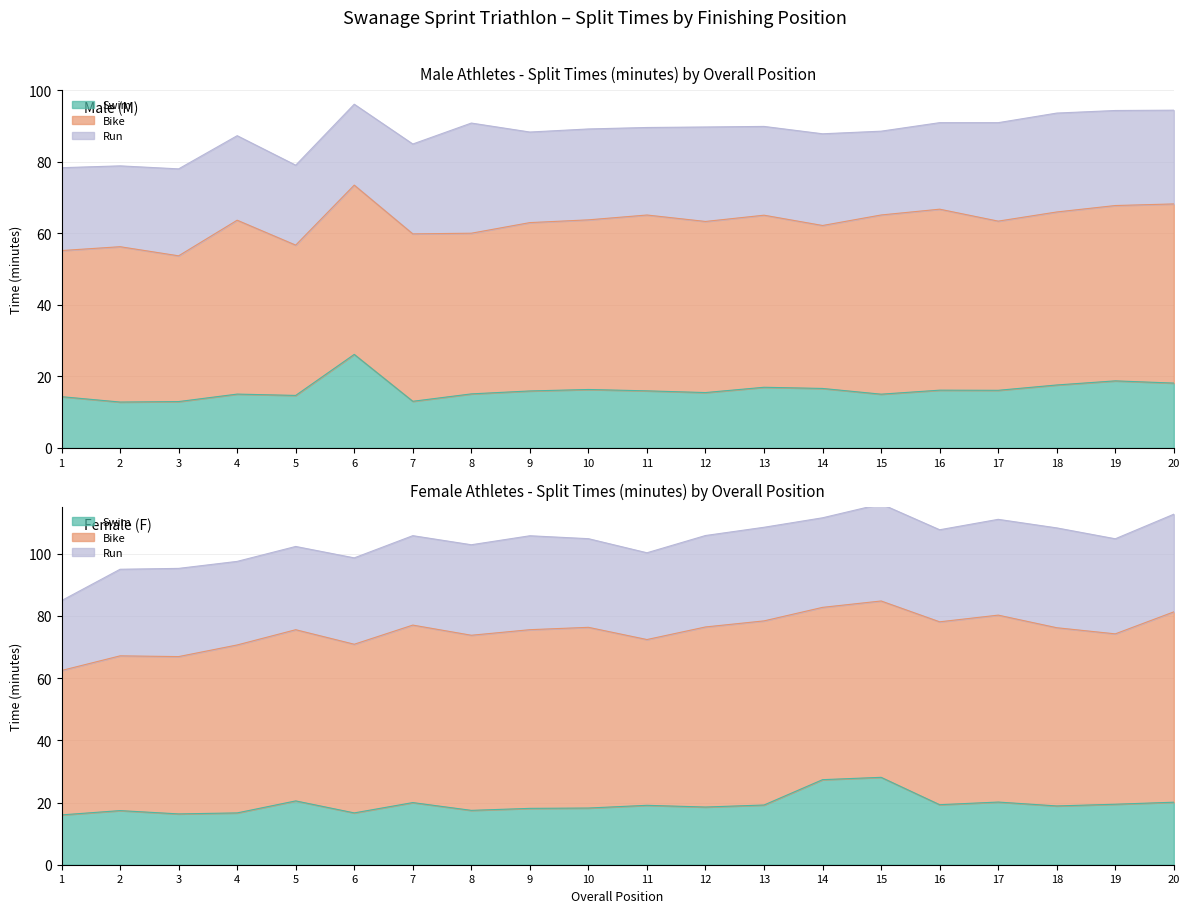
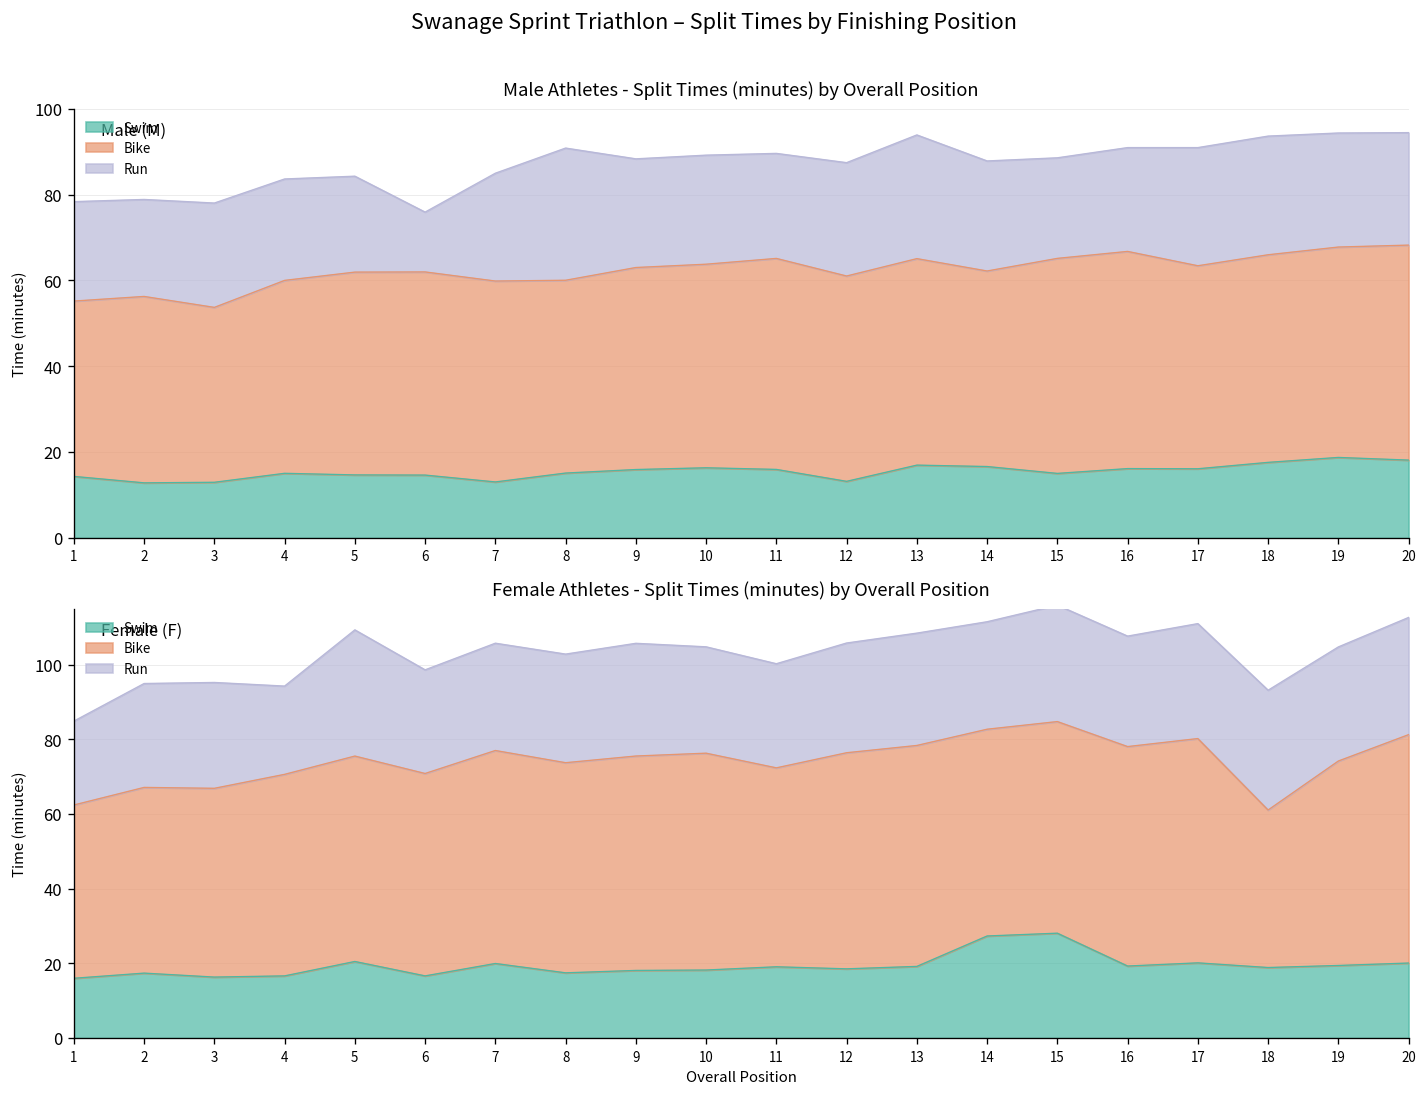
  {
    "Male Athletes - Split Times (minutes) by Overall Position": {
      "Swim": {
        "1": 14,
        "2": 13,
        "3": 13,
        "4": 15,
        "5": 15,
-       "6": 26,
+       "6": 15,
        "7": 13,
        "8": 15,
        "9": 16,
        "10": 16,
        "11": 16,
-       "12": 16,
+       "12": 13,
        "13": 17,
        "14": 17,
        "15": 15,
        "16": 16,
        "17": 16,
        "18": 18,
        "19": 19,
        "20": 18
      },
      "Bike": {
        "1": 41,
        "2": 43,
        "3": 41,
-       "4": 49,
-       "5": 42,
+       "4": 45,
+       "5": 47,
        "6": 47,
        "7": 47,
        "8": 45,
        "9": 47,
        "10": 47,
        "11": 49,
        "12": 48,
        "13": 48,
        "14": 46,
        "15": 50,
        "16": 51,
        "17": 47,
        "18": 48,
        "19": 49,
        "20": 50
      },
      "Run": {
        "1": 23,
        "2": 23,
        "3": 24,
        "4": 24,
        "5": 22,
-       "6": 23,
+       "6": 14,
        "7": 25,
        "8": 31,
        "9": 25,
        "10": 25,
        "11": 24,
        "12": 26,
-       "13": 25,
+       "13": 29,
        "14": 26,
        "15": 23,
        "16": 24,
        "17": 28,
        "18": 28,
        "19": 27,
        "20": 26
      }
    },
    "Female Athletes - Split Times (minutes) by Overall Position": {
      "Swim": {
        "1": 16,
        "2": 17,
        "3": 16,
        "4": 17,
        "5": 21,
        "6": 17,
        "7": 20,
        "8": 17,
        "9": 18,
        "10": 18,
        "11": 19,
        "12": 19,
        "13": 19,
        "14": 27,
        "15": 28,
        "16": 19,
        "17": 20,
        "18": 19,
        "19": 19,
        "20": 20
      },
      "Bike": {
        "1": 46,
        "2": 50,
        "3": 51,
        "4": 54,
        "5": 55,
        "6": 54,
        "7": 57,
        "8": 56,
        "9": 57,
        "10": 58,
        "11": 53,
        "12": 58,
        "13": 59,
        "14": 55,
        "15": 57,
        "16": 59,
        "17": 60,
-       "18": 57,
+       "18": 42,
        "19": 55,
        "20": 61
      },
      "Run": {
        "1": 22,
        "2": 28,
        "3": 28,
-       "4": 27,
-       "5": 27,
+       "4": 24,
+       "5": 34,
        "6": 28,
        "7": 29,
        "8": 29,
        "9": 30,
        "10": 29,
        "11": 28,
        "12": 29,
        "13": 30,
        "14": 29,
        "16": 30,
        "17": 31,
        "18": 32,
        "19": 31,
        "20": 31
      }
    }
  }
